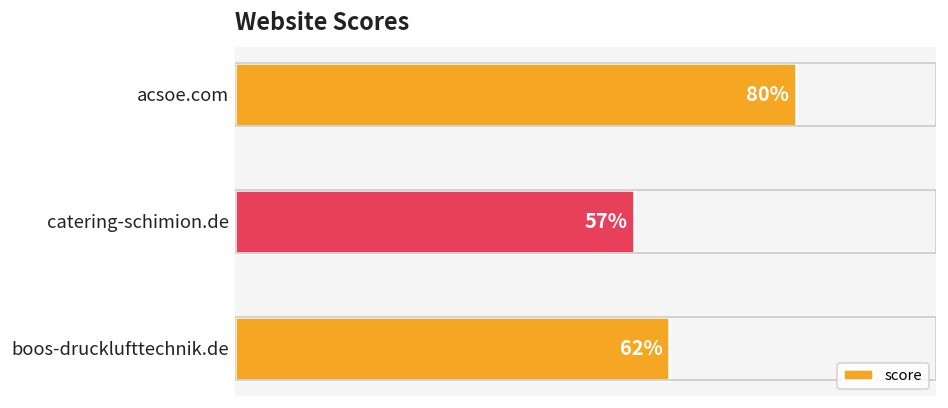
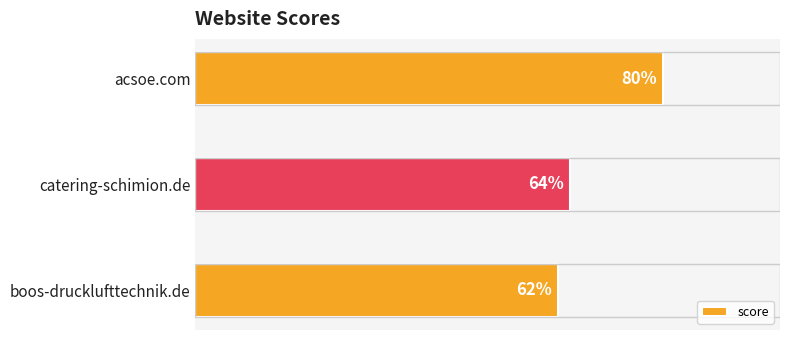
  {
    "acsoe.com": "80%",
-   "catering-schimion.de": "57%",
+   "catering-schimion.de": "64%",
    "boos-drucklufttechnik.de": "62%"
  }
